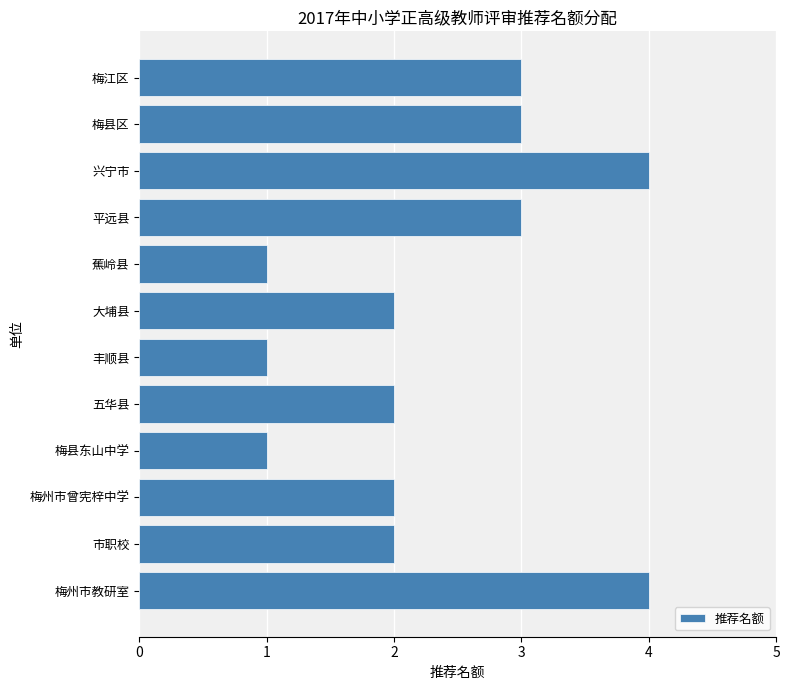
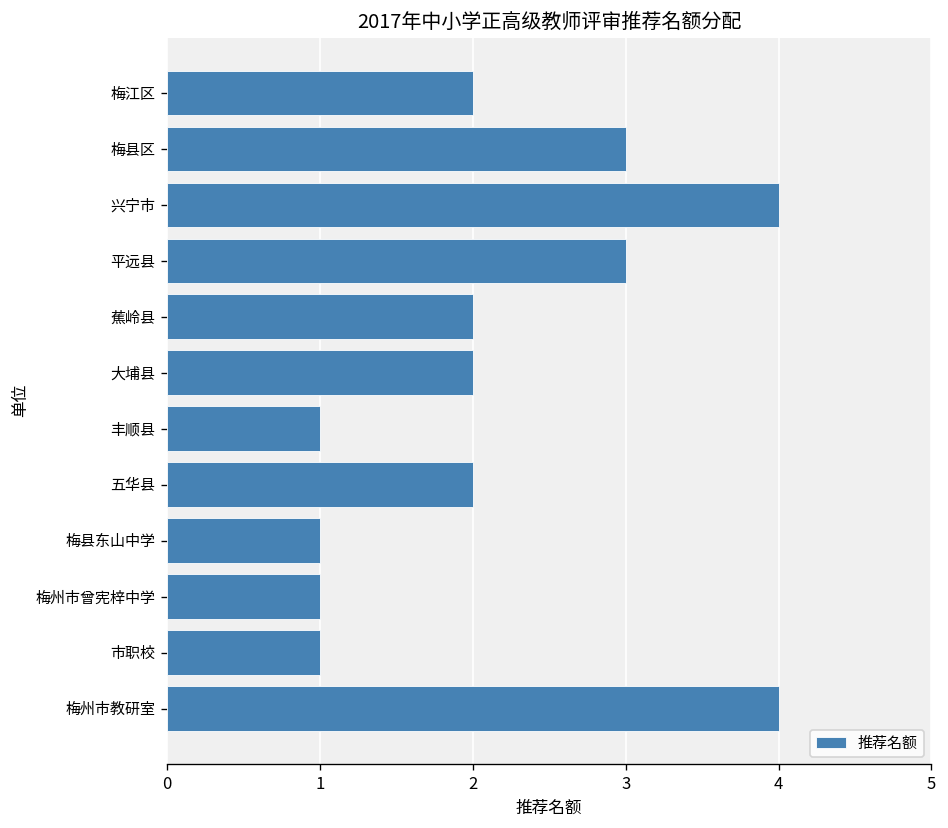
  {
-   "梅江区": 3,
+   "梅江区": 2,
    "梅县区": 3,
    "兴宁市": 4,
    "平远县": 3,
-   "蕉岭县": 1,
+   "蕉岭县": 2,
    "大埔县": 2,
    "丰顺县": 1,
    "五华县": 2,
    "梅县东山中学": 1,
-   "梅州市曾宪梓中学": 2,
-   "市职校": 2,
+   "梅州市曾宪梓中学": 1,
+   "市职校": 1,
    "梅州市教研室": 4
  }
